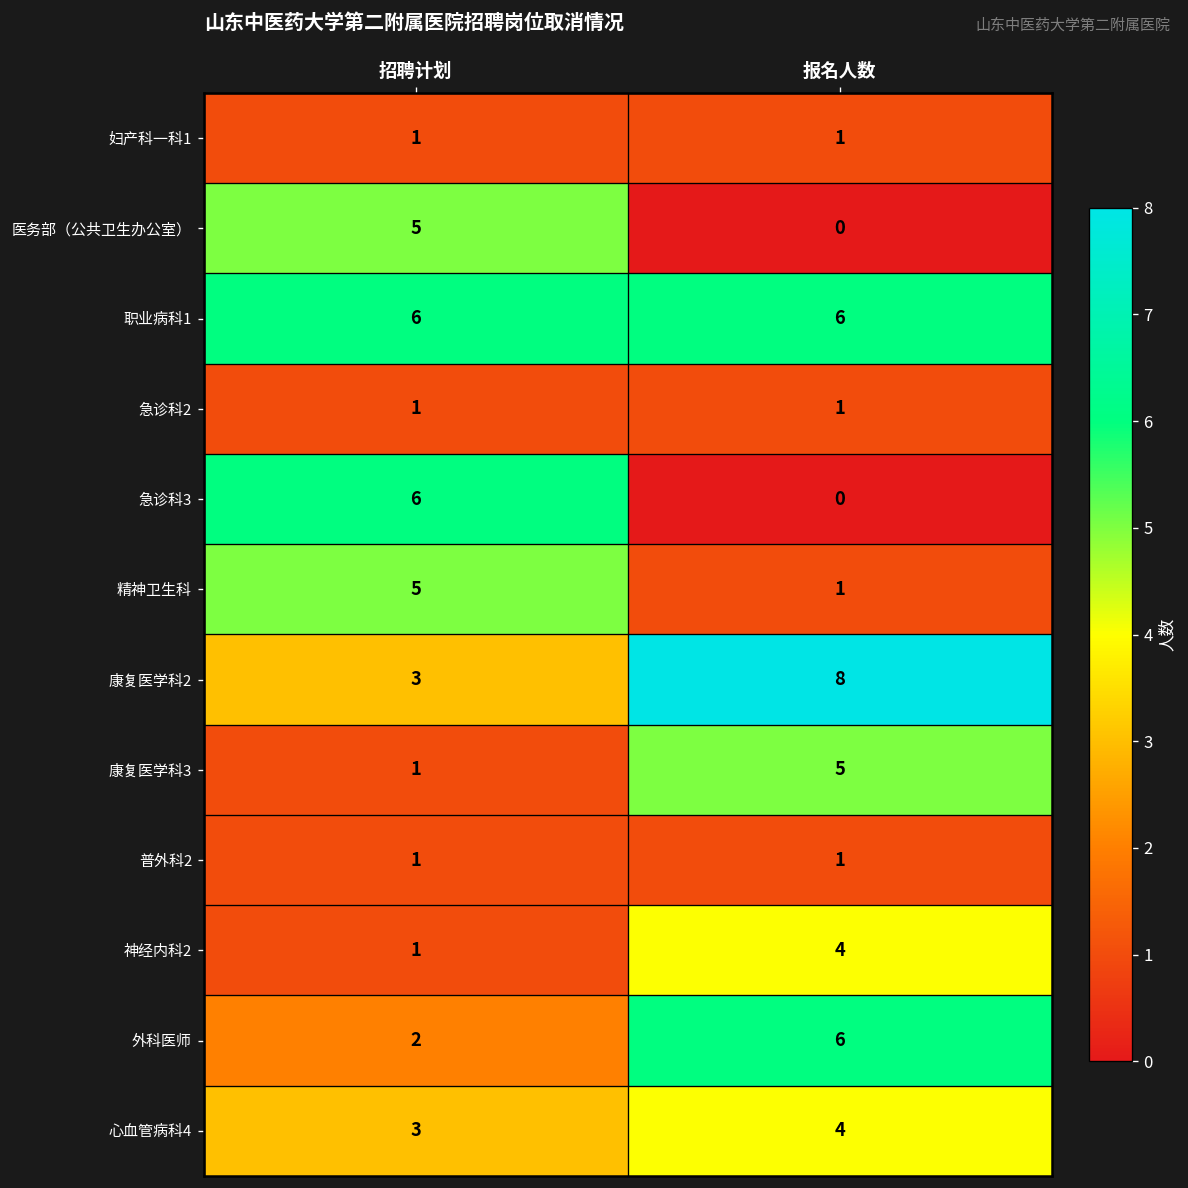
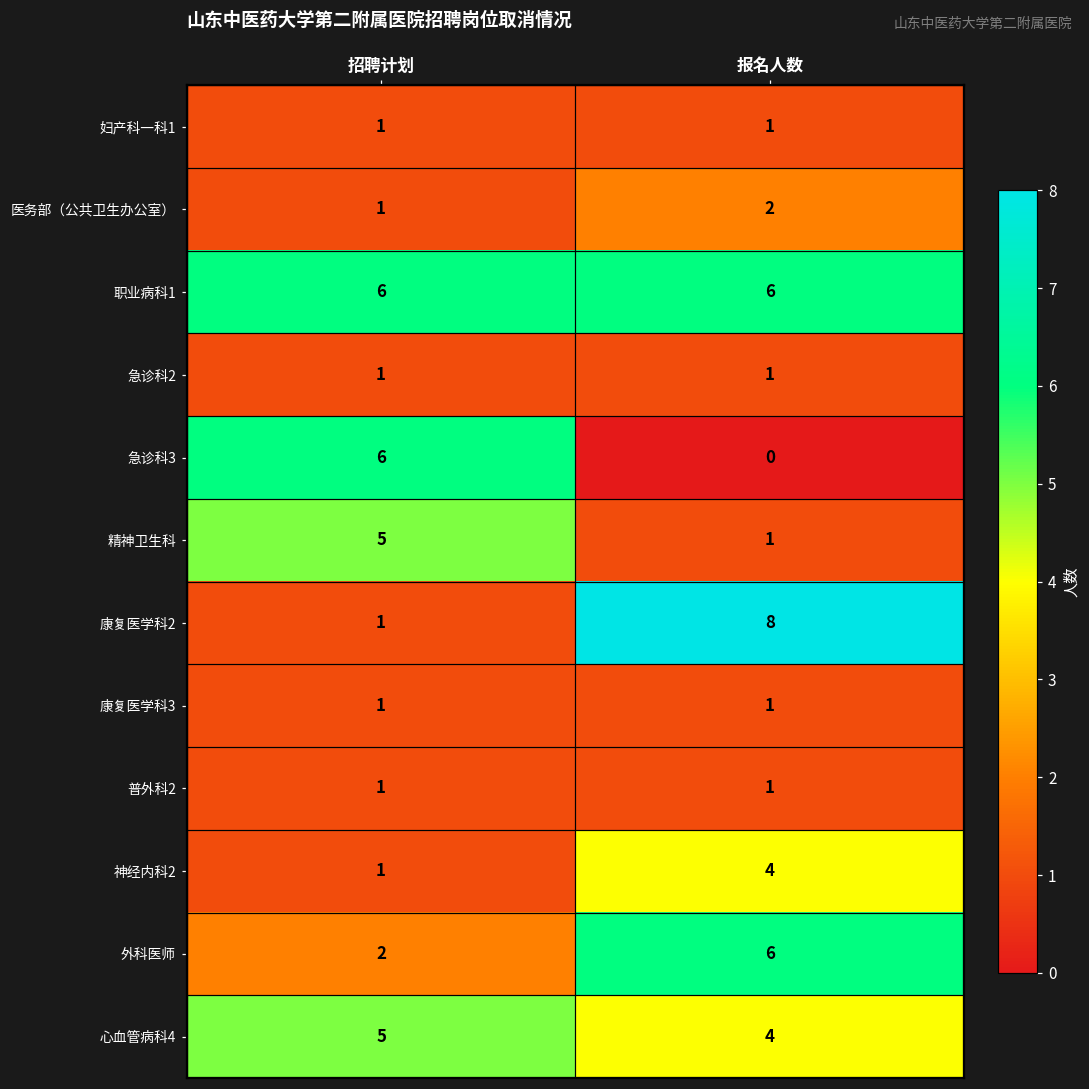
  {
    "妇产科一科1": {
      "招聘计划": 1,
      "报名人数": 1
    },
    "医务部（公共卫生办公室）": {
-     "招聘计划": 5,
-     "报名人数": 0
+     "招聘计划": 1,
+     "报名人数": 2
    },
    "职业病科1": {
      "招聘计划": 6,
      "报名人数": 6
    },
    "急诊科2": {
      "招聘计划": 1,
      "报名人数": 1
    },
    "急诊科3": {
      "招聘计划": 6,
      "报名人数": 0
    },
    "精神卫生科": {
      "招聘计划": 5,
      "报名人数": 1
    },
    "康复医学科2": {
-     "招聘计划": 3,
+     "招聘计划": 1,
      "报名人数": 8
    },
    "康复医学科3": {
      "招聘计划": 1,
-     "报名人数": 5
+     "报名人数": 1
    },
    "普外科2": {
      "招聘计划": 1,
      "报名人数": 1
    },
    "神经内科2": {
      "招聘计划": 1,
      "报名人数": 4
    },
    "外科医师": {
      "招聘计划": 2,
      "报名人数": 6
    },
    "心血管病科4": {
-     "招聘计划": 3,
+     "招聘计划": 5,
      "报名人数": 4
    }
  }
